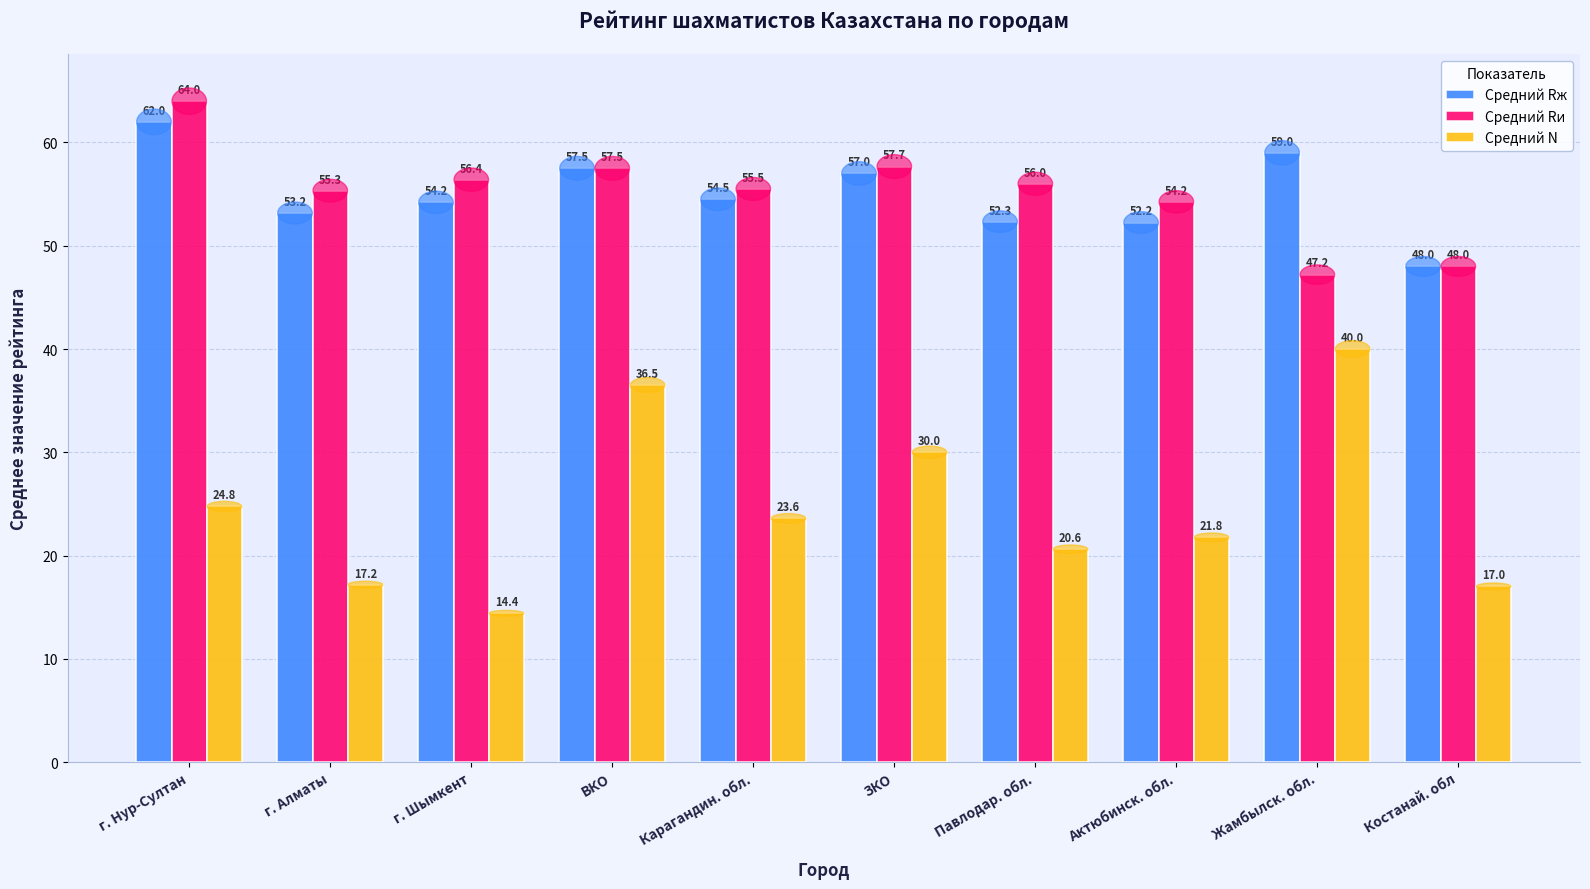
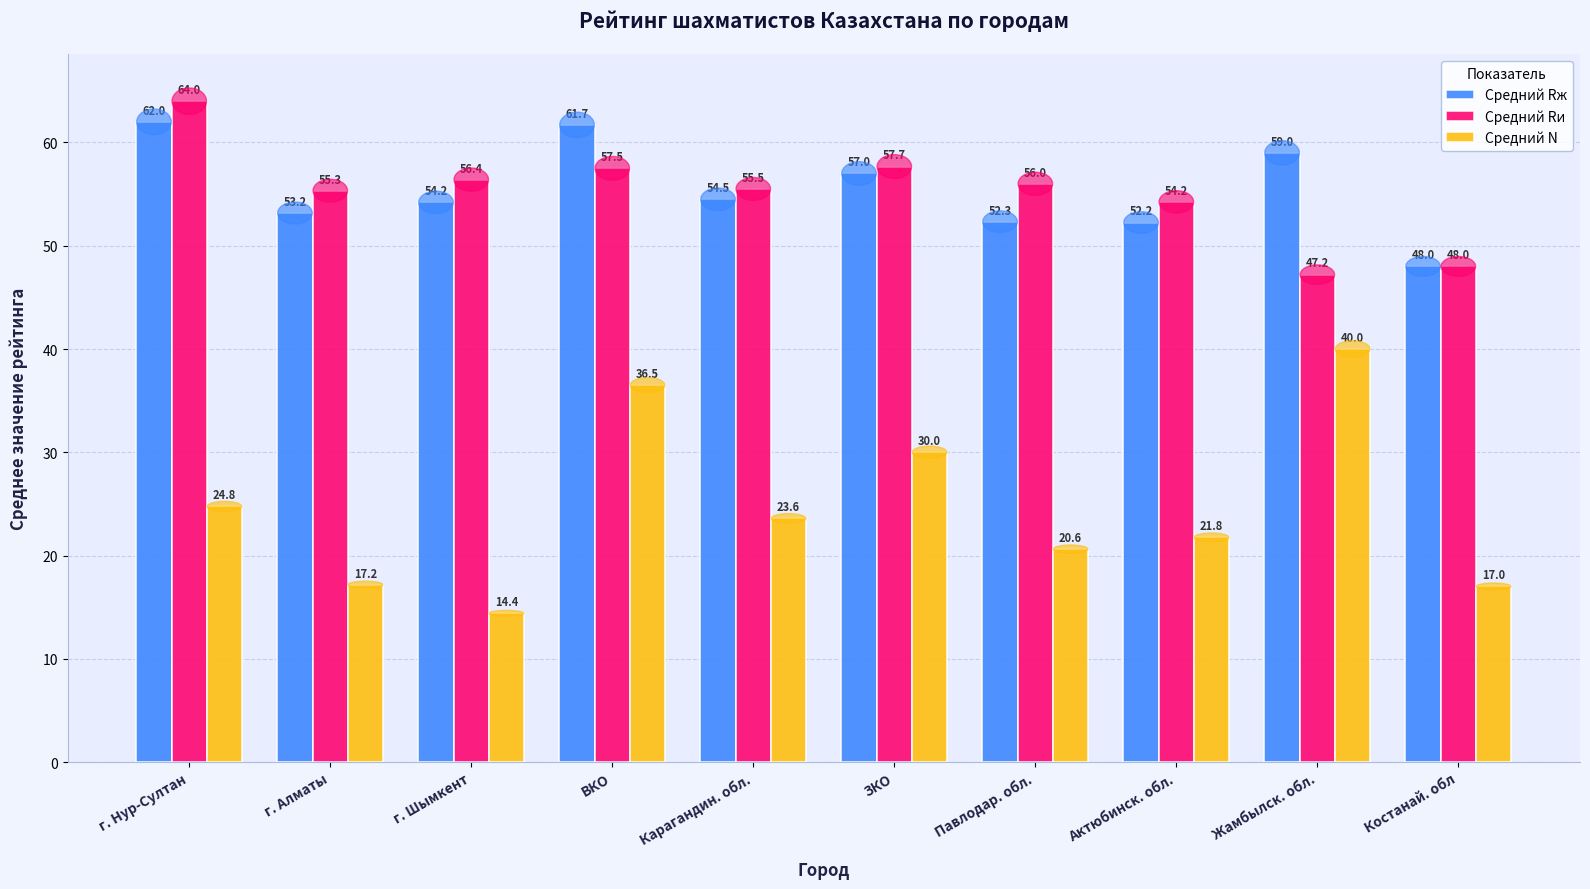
  {
    "Средний Rж": {
-     "ВКО": 57.5
+     "ВКО": 61.7
    }
  }
